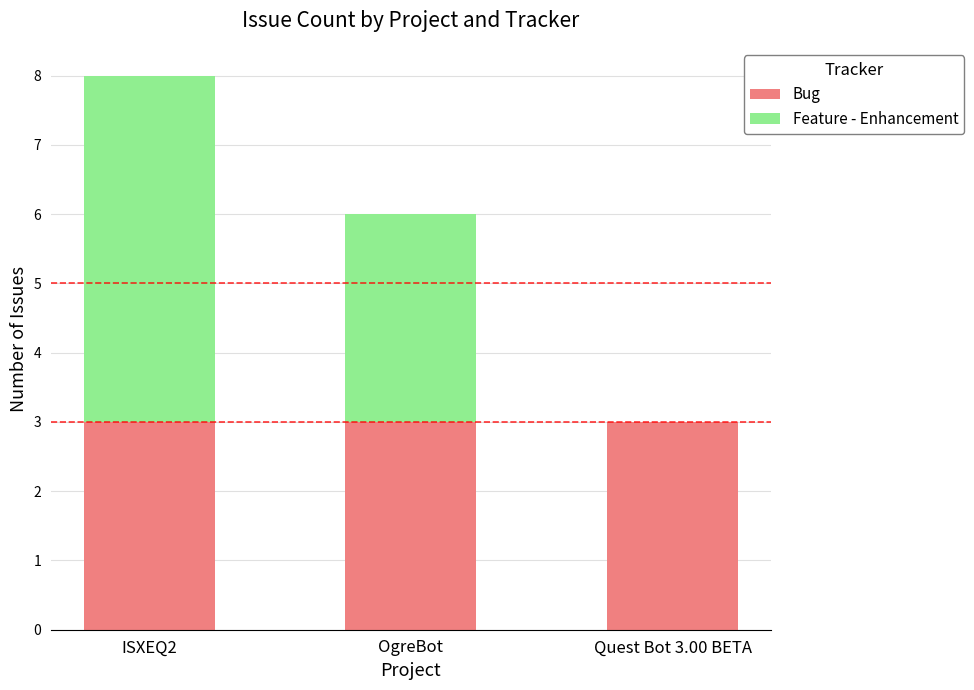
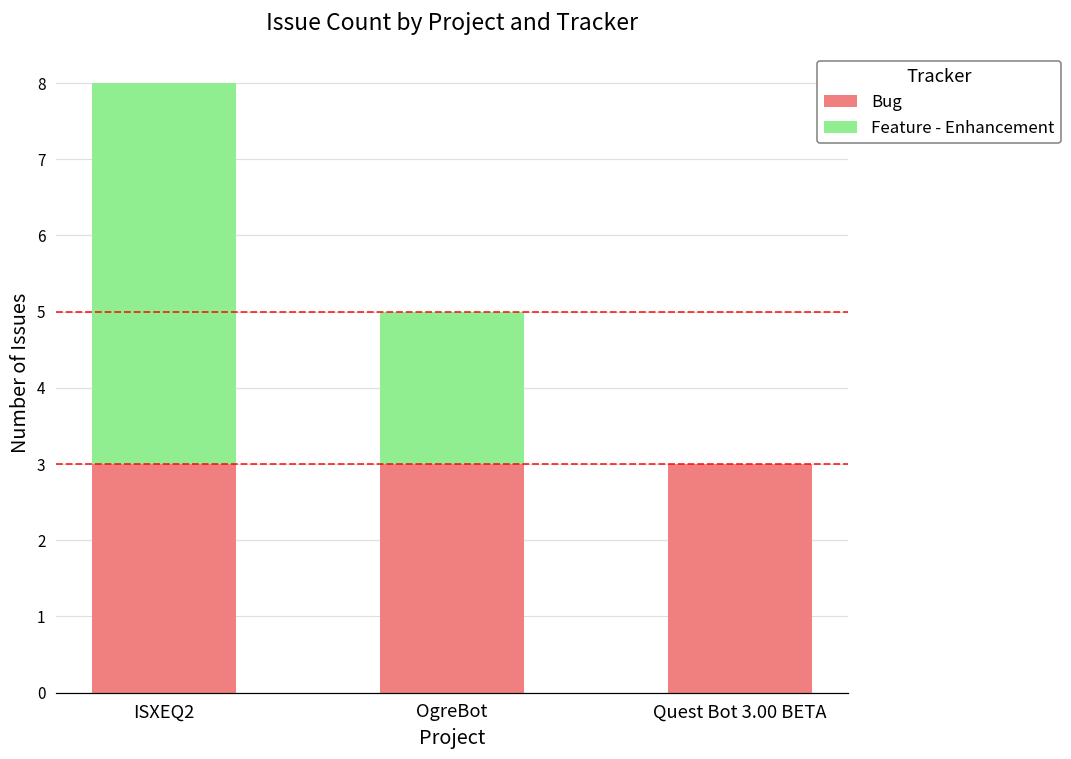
  {
    "Bug": {
      "ISXEQ2": 3,
      "OgreBot": 3,
      "Quest Bot 3.00 BETA": 3
    },
    "Feature - Enhancement": {
      "ISXEQ2": 5,
-     "OgreBot": 3,
+     "OgreBot": 2,
      "Quest Bot 3.00 BETA": 0
    }
  }
